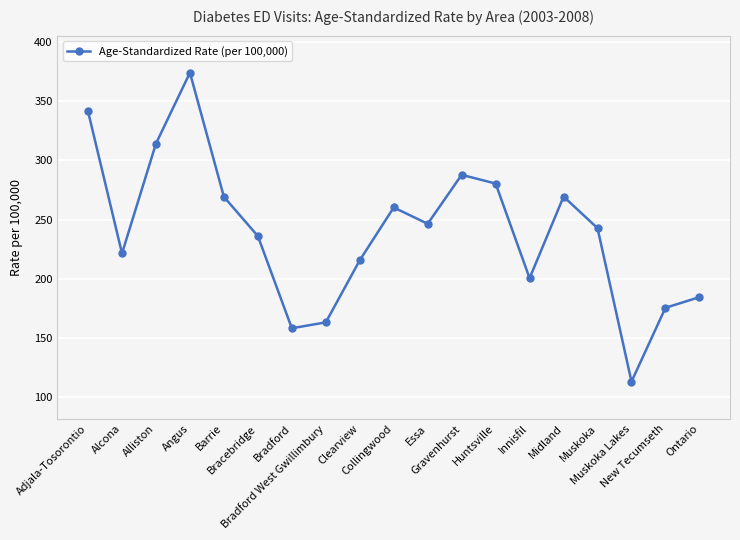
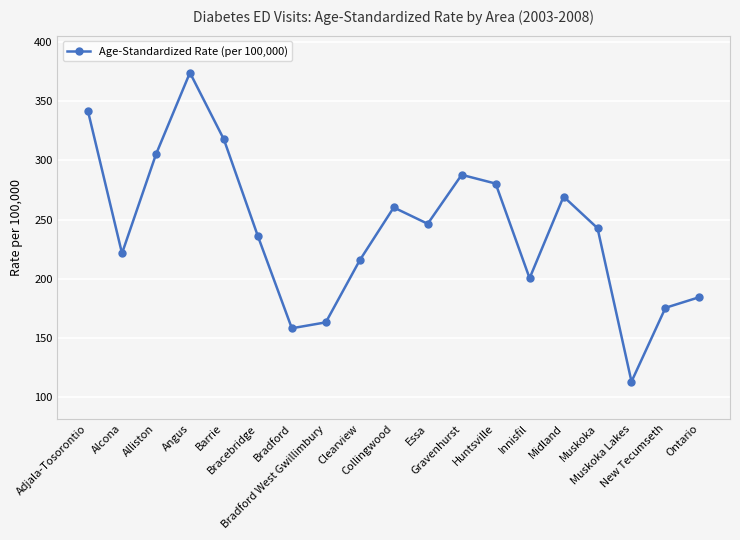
  {
    "Adjala-Tosorontio": 342,
    "Alcona": 222,
-   "Alliston": 314,
+   "Alliston": 305,
    "Angus": 374,
-   "Barrie": 269,
+   "Barrie": 318,
    "Bracebridge": 236,
    "Bradford": 158,
    "Bradford West Gwillimbury": 163,
    "Clearview": 216,
    "Collingwood": 260,
    "Essa": 247,
    "Gravenhurst": 288,
    "Huntsville": 281,
    "Innisfil": 201,
    "Midland": 270,
    "Muskoka": 243,
    "Muskoka Lakes": 113,
    "New Tecumseth": 176,
    "Ontario": 185
  }
